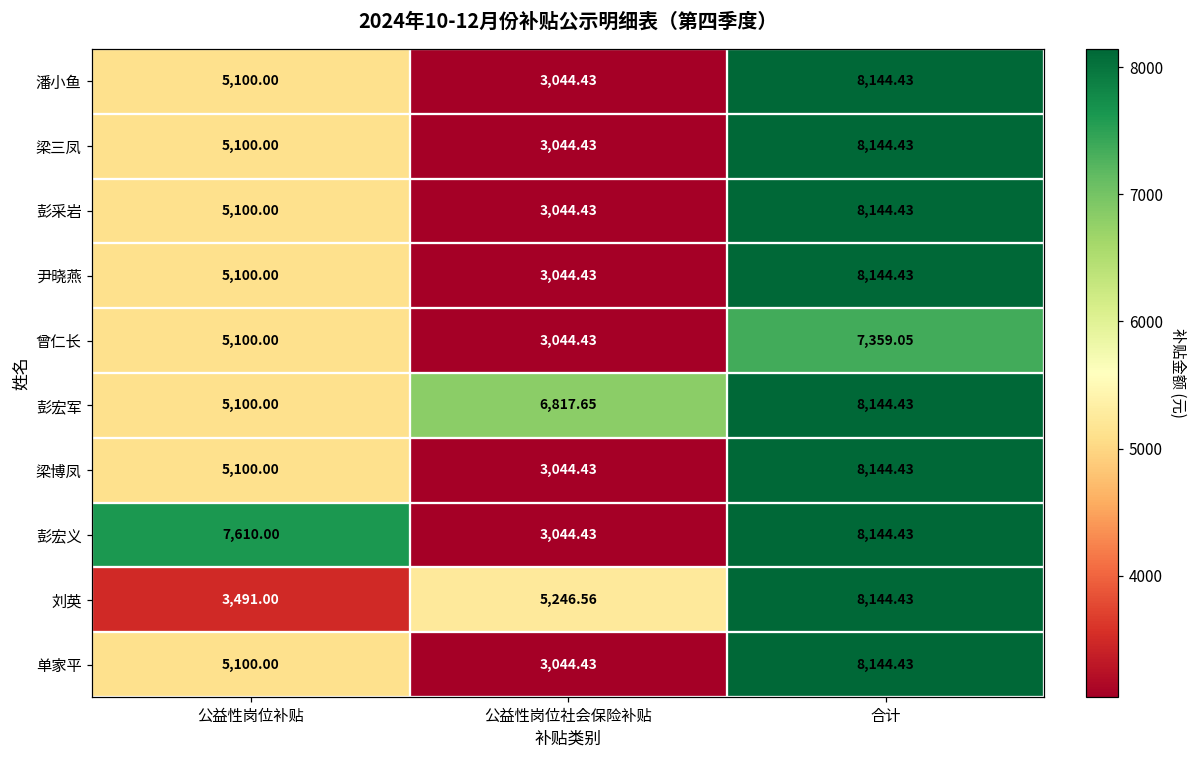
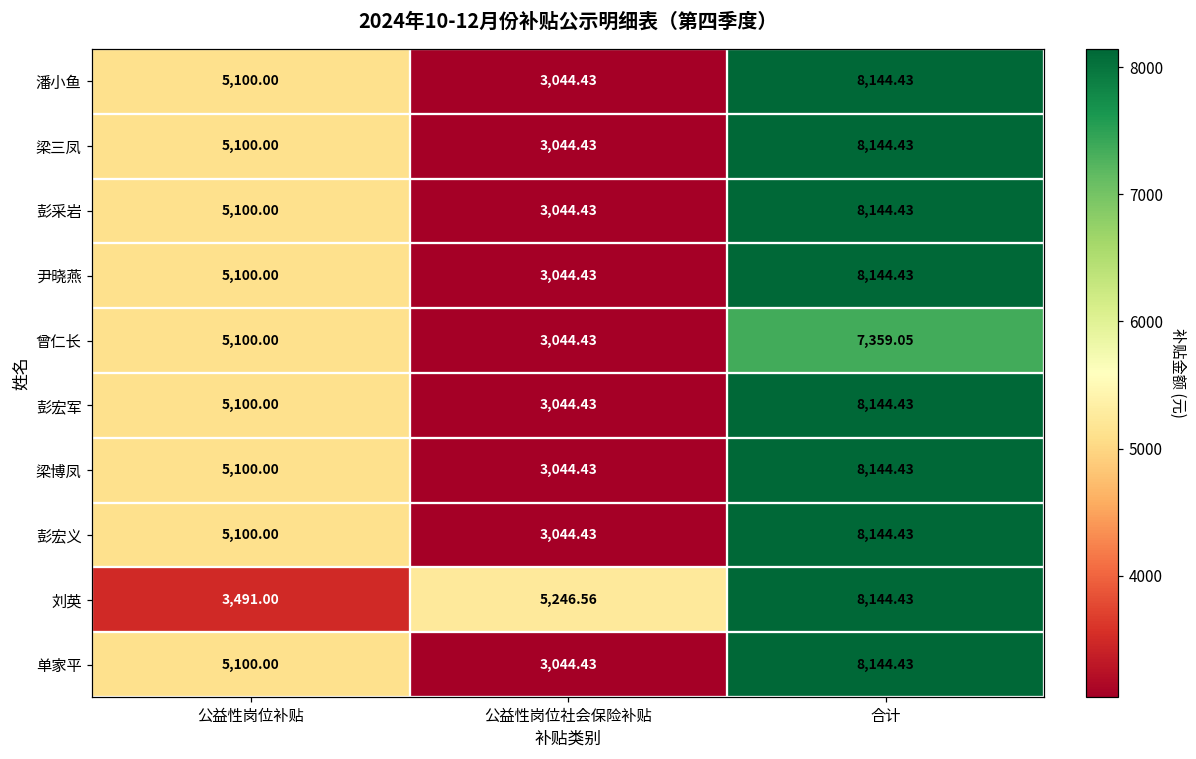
  {
    "潘小鱼": {
      "公益性岗位补贴": "5,100.00",
      "公益性岗位社会保险补贴": "3,044.43",
      "合计": "8,144.43"
    },
    "梁三凤": {
      "公益性岗位补贴": "5,100.00",
      "公益性岗位社会保险补贴": "3,044.43",
      "合计": "8,144.43"
    },
    "彭采岩": {
      "公益性岗位补贴": "5,100.00",
      "公益性岗位社会保险补贴": "3,044.43",
      "合计": "8,144.43"
    },
    "尹晓燕": {
      "公益性岗位补贴": "5,100.00",
      "公益性岗位社会保险补贴": "3,044.43",
      "合计": "8,144.43"
    },
    "曾仁长": {
      "公益性岗位补贴": "5,100.00",
      "公益性岗位社会保险补贴": "3,044.43",
      "合计": "7,359.05"
    },
    "彭宏军": {
      "公益性岗位补贴": "5,100.00",
-     "公益性岗位社会保险补贴": "6,817.65",
+     "公益性岗位社会保险补贴": "3,044.43",
      "合计": "8,144.43"
    },
    "梁博凤": {
      "公益性岗位补贴": "5,100.00",
      "公益性岗位社会保险补贴": "3,044.43",
      "合计": "8,144.43"
    },
    "彭宏义": {
-     "公益性岗位补贴": "7,610.00",
+     "公益性岗位补贴": "5,100.00",
      "公益性岗位社会保险补贴": "3,044.43",
      "合计": "8,144.43"
    },
    "刘英": {
      "公益性岗位补贴": "3,491.00",
      "公益性岗位社会保险补贴": "5,246.56",
      "合计": "8,144.43"
    },
    "单家平": {
      "公益性岗位补贴": "5,100.00",
      "公益性岗位社会保险补贴": "3,044.43",
      "合计": "8,144.43"
    }
  }
